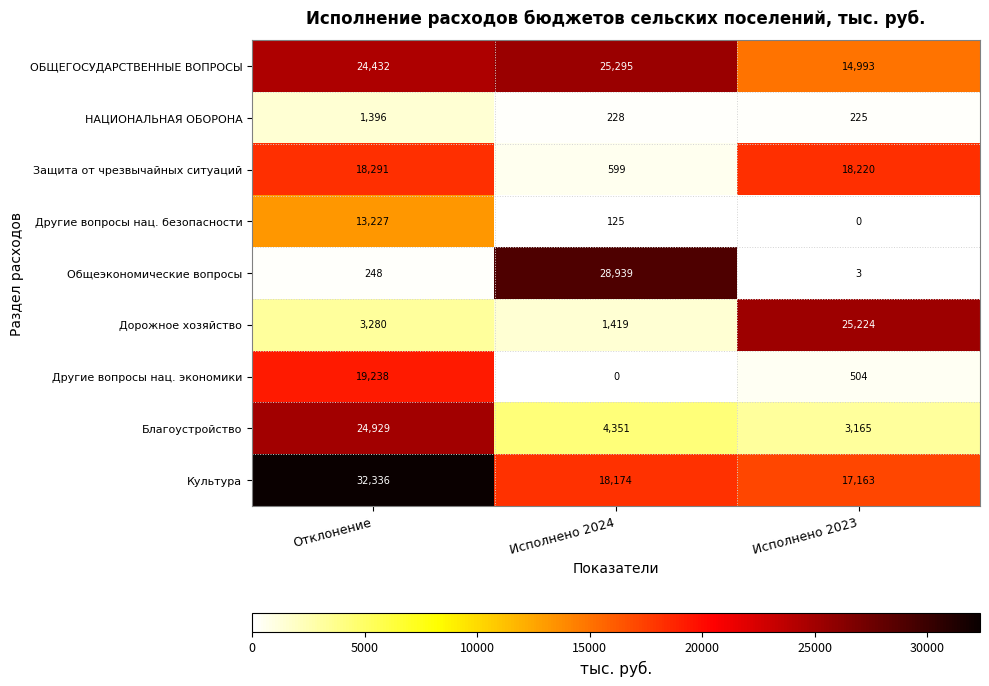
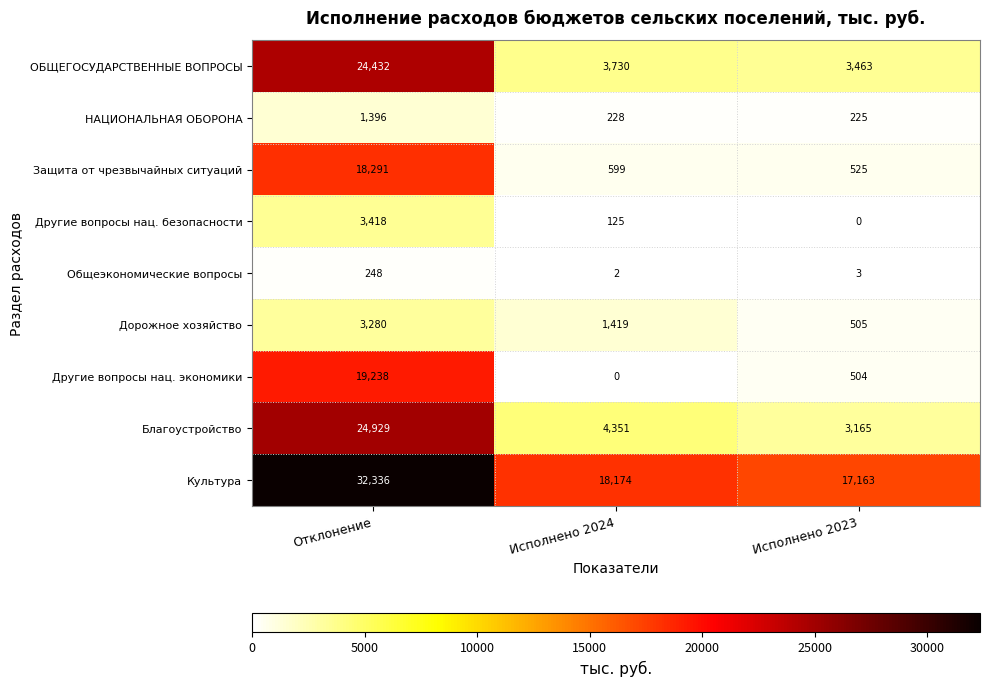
  {
    "ОБЩЕГОСУДАРСТВЕННЫЕ ВОПРОСЫ": {
      "Отклонение": "24,432",
-     "Исполнено 2024": "25,295",
-     "Исполнено 2023": "14,993"
+     "Исполнено 2024": "3,730",
+     "Исполнено 2023": "3,463"
    },
    "НАЦИОНАЛЬНАЯ ОБОРОНА": {
      "Отклонение": "1,396",
      "Исполнено 2024": "228",
      "Исполнено 2023": "225"
    },
    "Защита от чрезвычайных ситуаций": {
      "Отклонение": "18,291",
      "Исполнено 2024": "599",
-     "Исполнено 2023": "18,220"
+     "Исполнено 2023": "525"
    },
    "Другие вопросы нац. безопасности": {
-     "Отклонение": "13,227",
+     "Отклонение": "3,418",
      "Исполнено 2024": "125",
      "Исполнено 2023": "0"
    },
    "Общеэкономические вопросы": {
      "Отклонение": "248",
-     "Исполнено 2024": "28,939",
+     "Исполнено 2024": "2",
      "Исполнено 2023": "3"
    },
    "Дорожное хозяйство": {
      "Отклонение": "3,280",
      "Исполнено 2024": "1,419",
-     "Исполнено 2023": "25,224"
+     "Исполнено 2023": "505"
    },
    "Другие вопросы нац. экономики": {
      "Отклонение": "19,238",
      "Исполнено 2024": "0",
      "Исполнено 2023": "504"
    },
    "Благоустройство": {
      "Отклонение": "24,929",
      "Исполнено 2024": "4,351",
      "Исполнено 2023": "3,165"
    },
    "Культура": {
      "Отклонение": "32,336",
      "Исполнено 2024": "18,174",
      "Исполнено 2023": "17,163"
    }
  }
